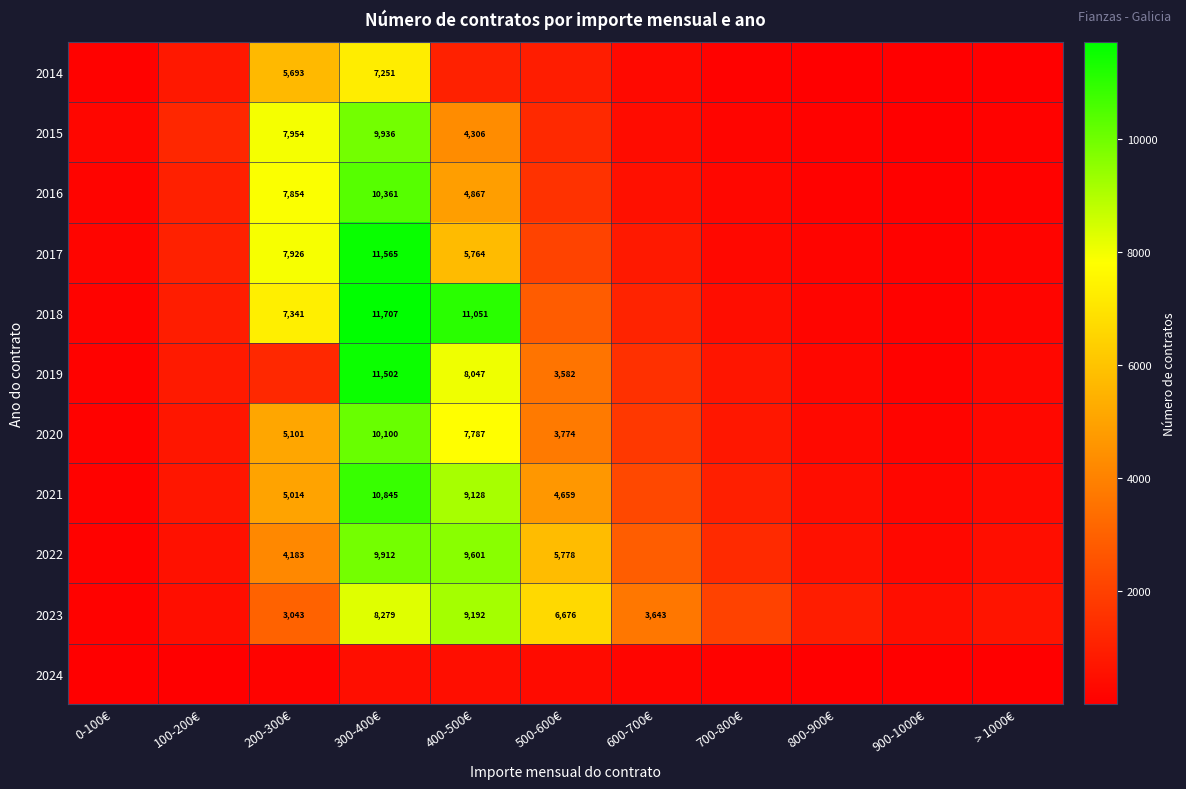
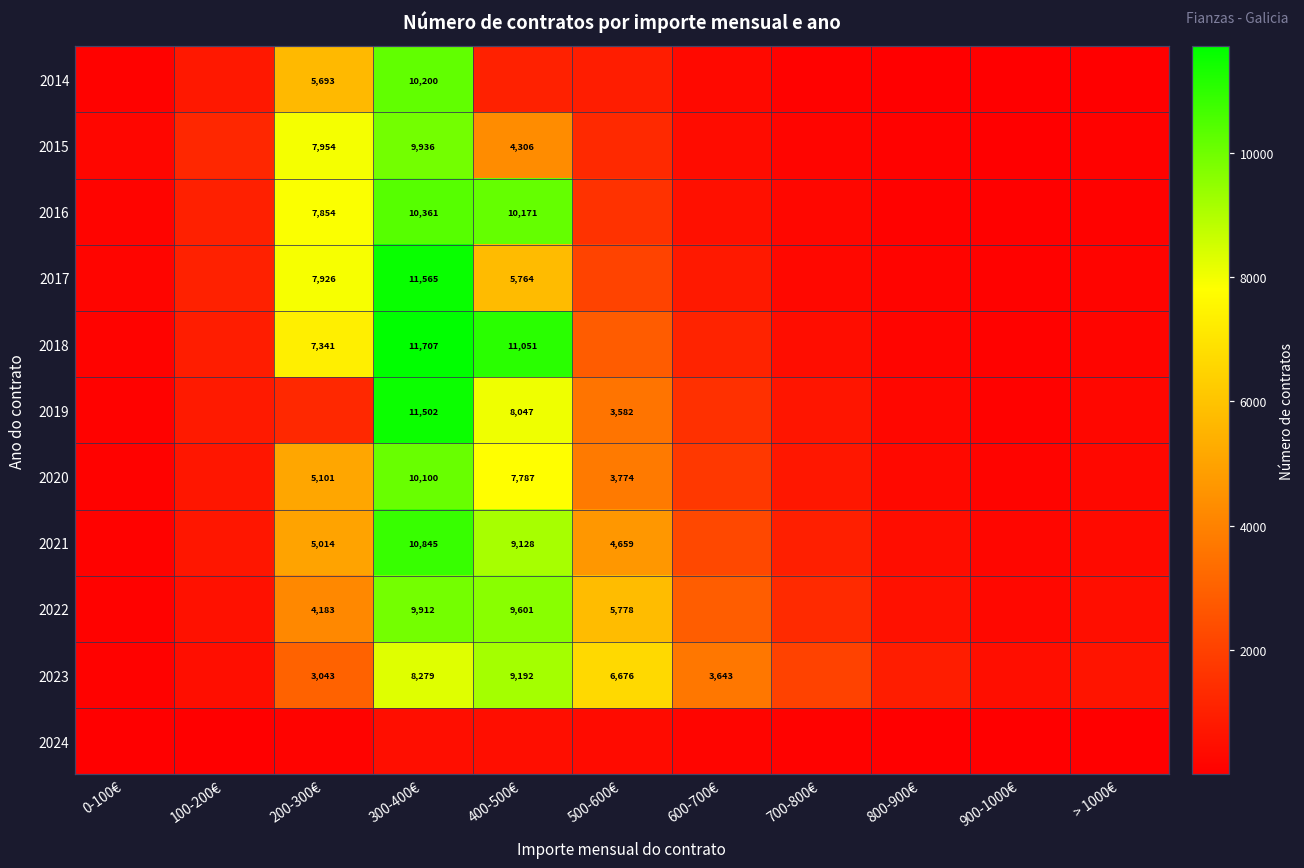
  {
    "2014": {
      "200-300€": "5,693",
-     "300-400€": "7,251"
+     "300-400€": "10,200"
    },
    "2015": {
      "200-300€": "7,954",
      "300-400€": "9,936",
      "400-500€": "4,306"
    },
    "2016": {
      "200-300€": "7,854",
      "300-400€": "10,361",
-     "400-500€": "4,867"
+     "400-500€": "10,171"
    },
    "2017": {
      "200-300€": "7,926",
      "300-400€": "11,565",
      "400-500€": "5,764"
    },
    "2018": {
      "200-300€": "7,341",
      "300-400€": "11,707",
      "400-500€": "11,051"
    },
    "2019": {
      "300-400€": "11,502",
      "400-500€": "8,047",
      "500-600€": "3,582"
    },
    "2020": {
      "200-300€": "5,101",
      "300-400€": "10,100",
      "400-500€": "7,787",
      "500-600€": "3,774"
    },
    "2021": {
      "200-300€": "5,014",
      "300-400€": "10,845",
      "400-500€": "9,128",
      "500-600€": "4,659"
    },
    "2022": {
      "200-300€": "4,183",
      "300-400€": "9,912",
      "400-500€": "9,601",
      "500-600€": "5,778"
    },
    "2023": {
      "200-300€": "3,043",
      "300-400€": "8,279",
      "400-500€": "9,192",
      "500-600€": "6,676",
      "600-700€": "3,643"
    }
  }
